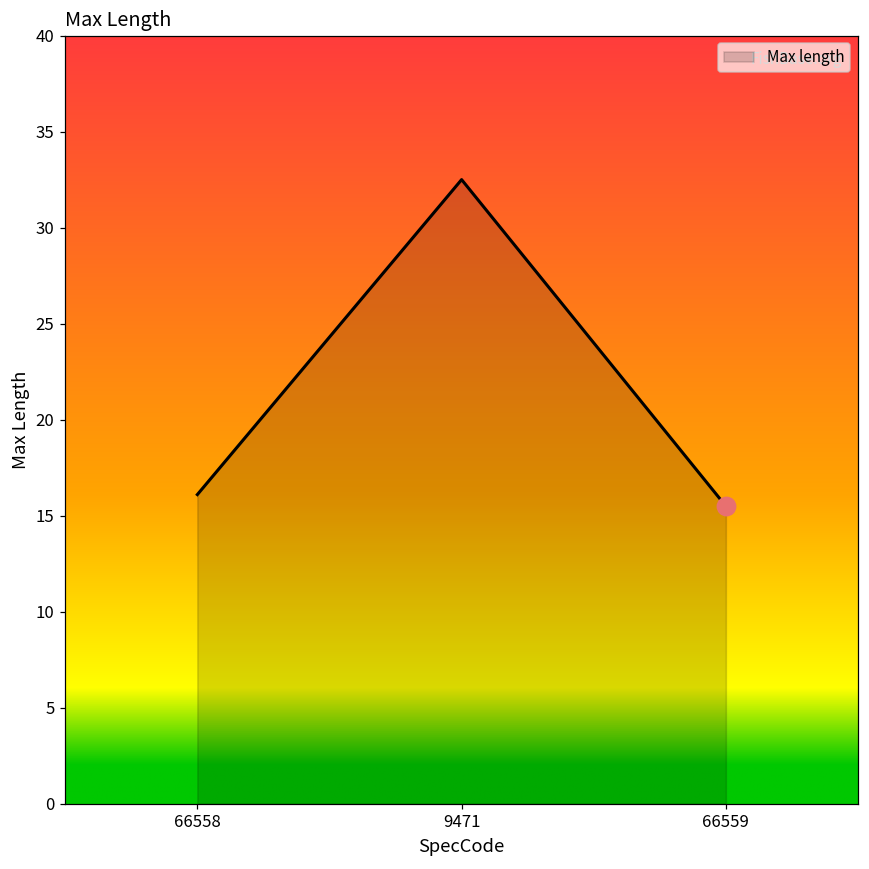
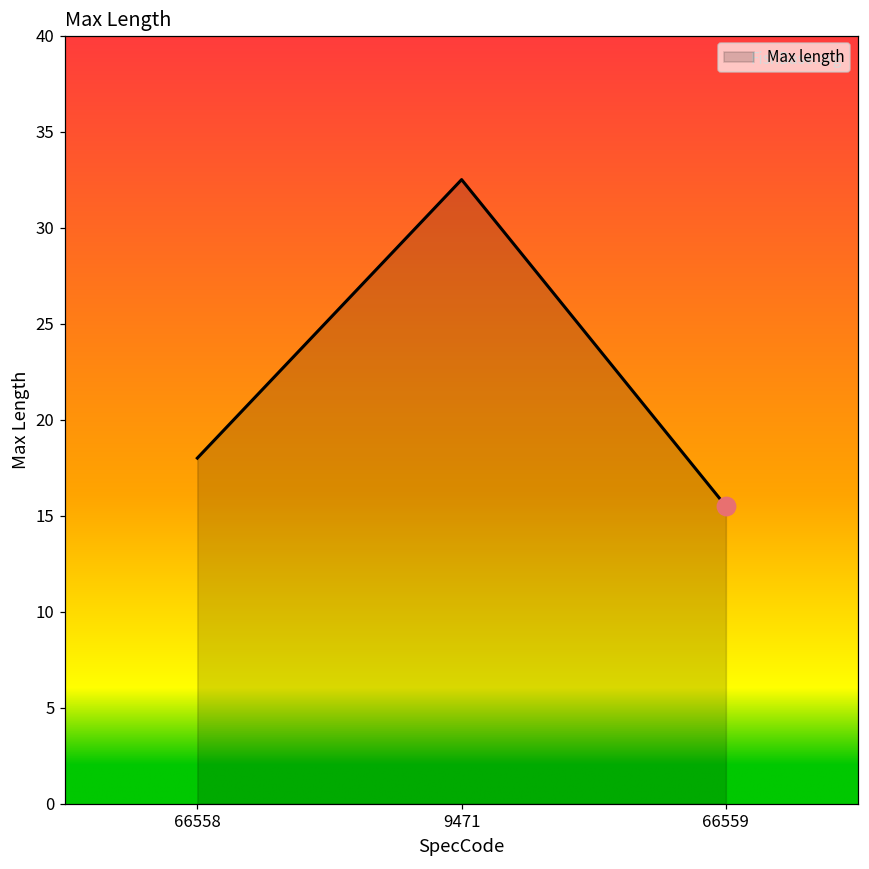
  {
    "Max length": {
-     "66558": 16.1,
+     "66558": 18.0,
      "9471": 32.5
    }
  }
